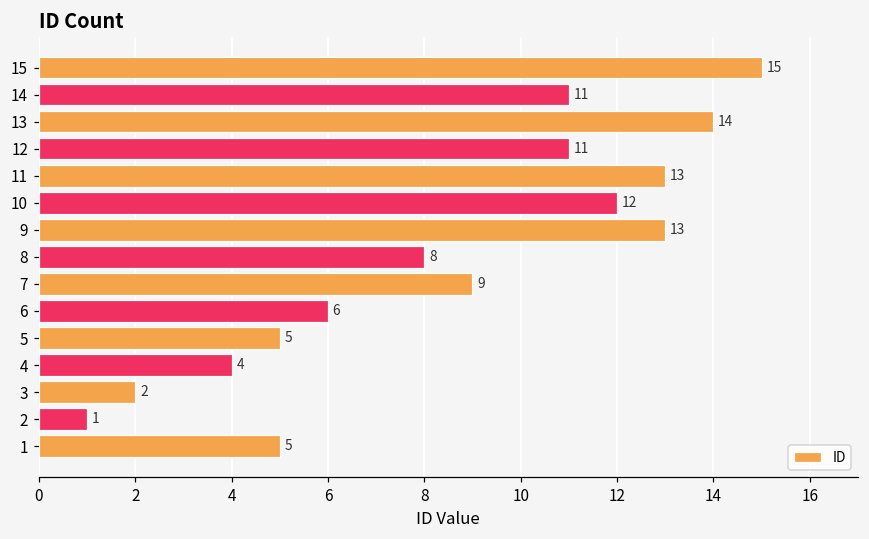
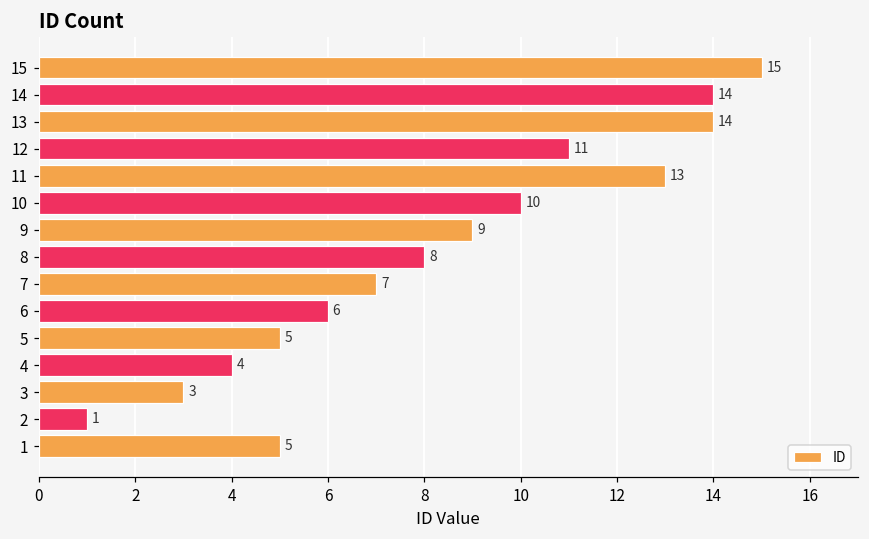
  {
    "15": 15,
-   "14": 11,
+   "14": 14,
    "13": 14,
    "12": 11,
    "11": 13,
-   "10": 12,
-   "9": 13,
+   "10": 10,
+   "9": 9,
    "8": 8,
-   "7": 9,
+   "7": 7,
    "6": 6,
    "5": 5,
    "4": 4,
-   "3": 2,
+   "3": 3,
    "2": 1,
    "1": 5
  }
